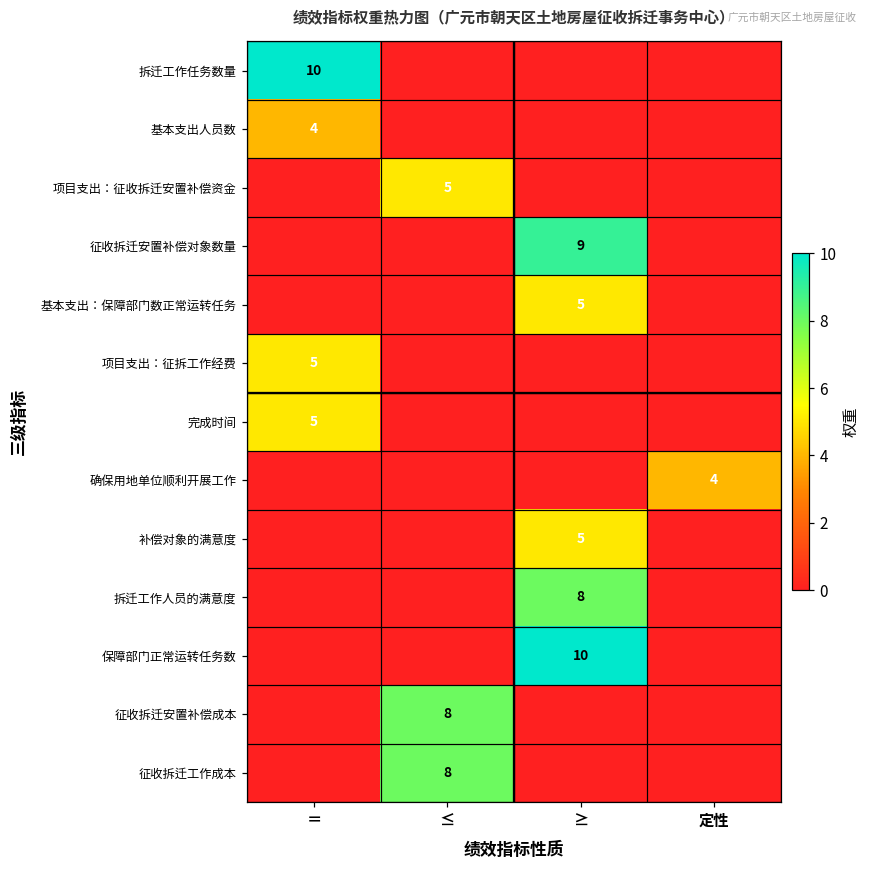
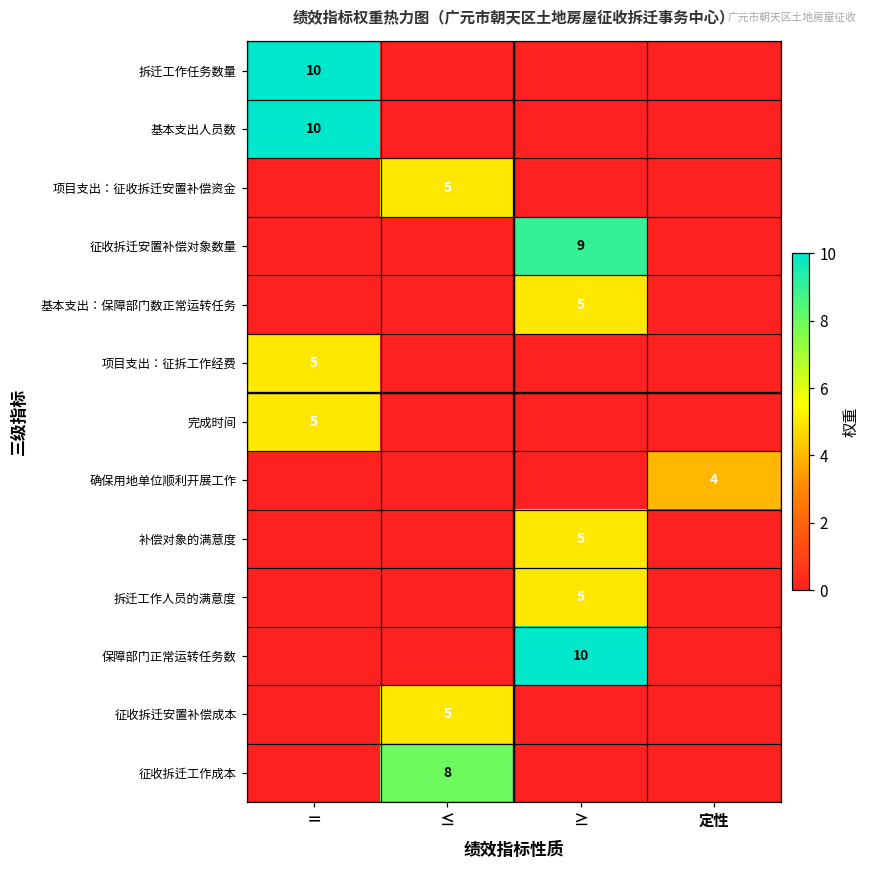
  {
    "拆迁工作任务数量": {
      "＝": 10
    },
    "基本支出人员数": {
-     "＝": 4
+     "＝": 10
    },
    "项目支出：征收拆迁安置补偿资金": {
      "≤": 5
    },
    "征收拆迁安置补偿对象数量": {
      "≥": 9
    },
    "基本支出：保障部门数正常运转任务": {
      "≥": 5
    },
    "项目支出：征拆工作经费": {
      "＝": 5
    },
    "完成时间": {
      "＝": 5
    },
    "确保用地单位顺利开展工作": {
      "定性": 4
    },
    "补偿对象的满意度": {
      "≥": 5
    },
    "拆迁工作人员的满意度": {
-     "≥": 8
+     "≥": 5
    },
    "保障部门正常运转任务数": {
      "≥": 10
    },
    "征收拆迁安置补偿成本": {
-     "≤": 8
+     "≤": 5
    },
    "征收拆迁工作成本": {
      "≤": 8
    }
  }
